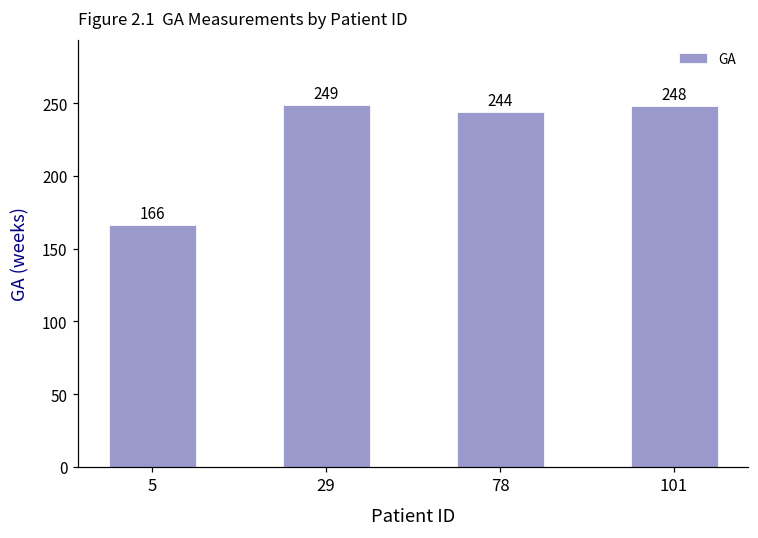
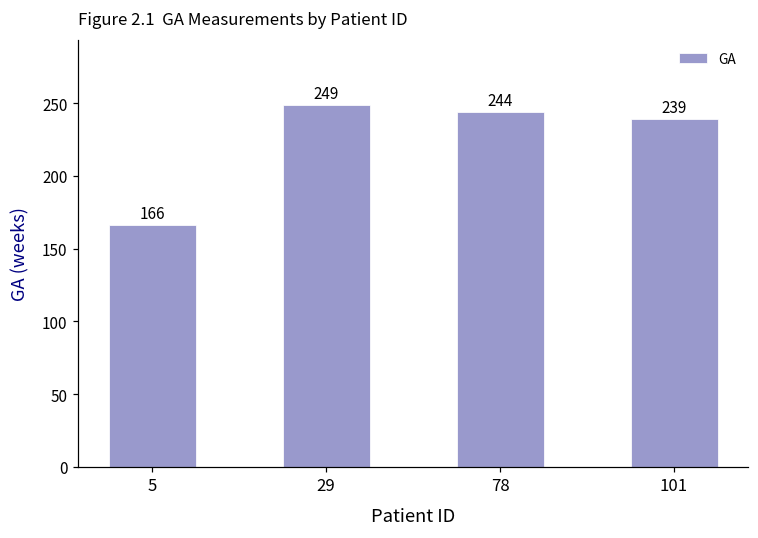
  {
    "5": 166,
    "29": 249,
    "78": 244,
-   "101": 248
+   "101": 239
  }
